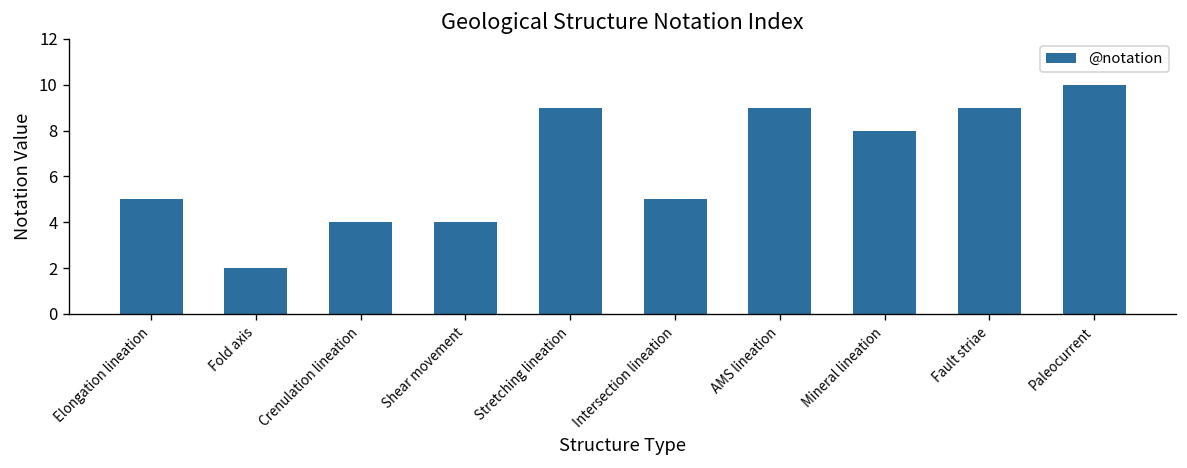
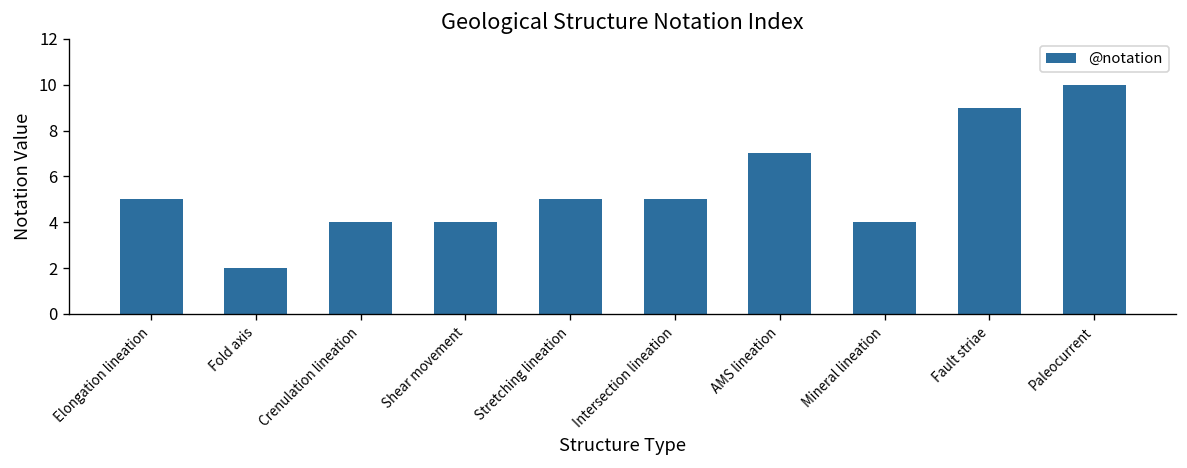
  {
    "Elongation lineation": 5,
    "Fold axis": 2,
    "Crenulation lineation": 4,
    "Shear movement": 4,
-   "Stretching lineation": 9,
+   "Stretching lineation": 5,
    "Intersection lineation": 5,
-   "AMS lineation": 9,
-   "Mineral lineation": 8,
+   "AMS lineation": 7,
+   "Mineral lineation": 4,
    "Fault striae": 9,
    "Paleocurrent": 10
  }
